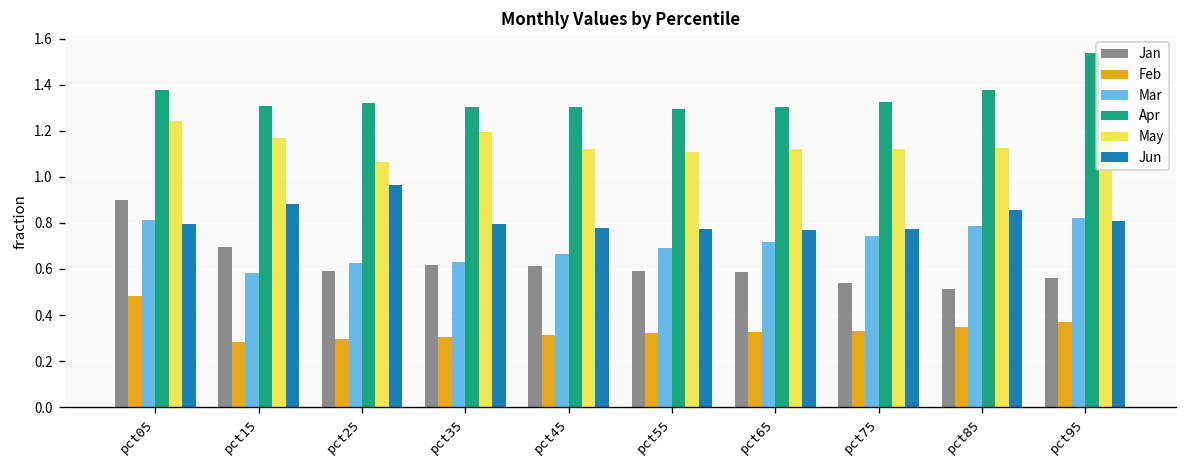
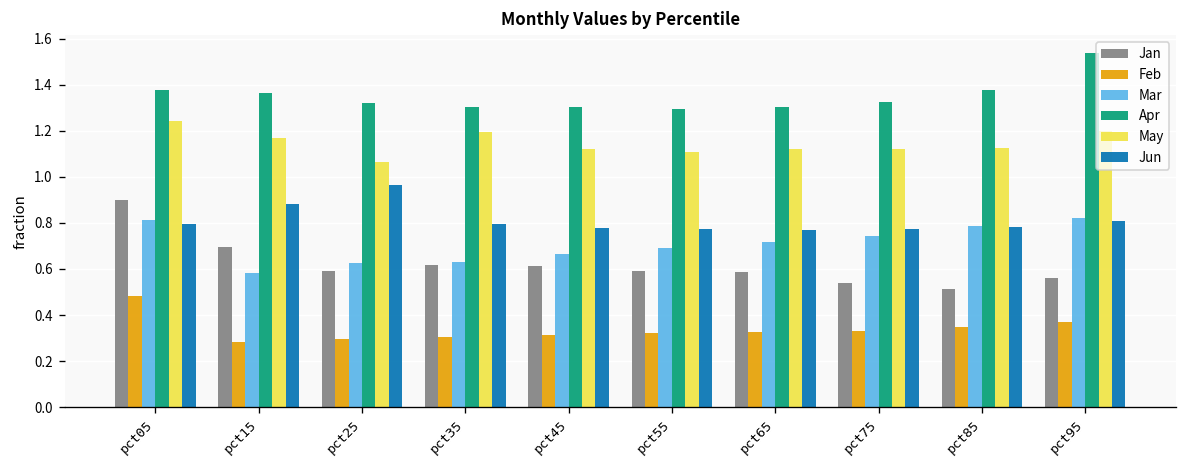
  {
    "Jan": {
      "pct05": 0.90,
      "pct15": 0.69,
      "pct25": 0.59,
      "pct35": 0.62,
      "pct45": 0.61,
      "pct55": 0.59,
      "pct65": 0.58,
      "pct75": 0.54,
      "pct85": 0.51,
      "pct95": 0.56
    },
    "Feb": {
      "pct05": 0.48,
      "pct15": 0.28,
      "pct25": 0.30,
      "pct35": 0.30,
      "pct45": 0.32,
      "pct55": 0.32,
      "pct65": 0.32,
      "pct75": 0.33,
      "pct85": 0.35,
      "pct95": 0.37
    },
    "Mar": {
      "pct05": 0.81,
      "pct15": 0.58,
      "pct25": 0.63,
      "pct35": 0.63,
      "pct45": 0.67,
      "pct55": 0.69,
      "pct65": 0.72,
      "pct75": 0.74,
      "pct85": 0.78,
      "pct95": 0.82
    },
    "Apr": {
      "pct05": 1.37,
-     "pct15": 1.31,
+     "pct15": 1.36,
      "pct25": 1.32,
      "pct35": 1.30,
      "pct45": 1.30,
      "pct55": 1.29,
      "pct65": 1.30,
      "pct75": 1.33,
      "pct85": 1.37,
      "pct95": 1.54
    },
    "May": {
      "pct05": 1.24,
      "pct15": 1.17,
      "pct25": 1.06,
      "pct35": 1.20,
      "pct45": 1.12,
      "pct55": 1.11,
      "pct65": 1.12,
      "pct75": 1.12,
      "pct85": 1.13
    },
    "Jun": {
      "pct05": 0.79,
      "pct15": 0.88,
      "pct25": 0.97,
      "pct35": 0.80,
      "pct45": 0.78,
      "pct55": 0.77,
      "pct65": 0.77,
      "pct75": 0.77,
-     "pct85": 0.86,
+     "pct85": 0.78,
      "pct95": 0.81
    }
  }
